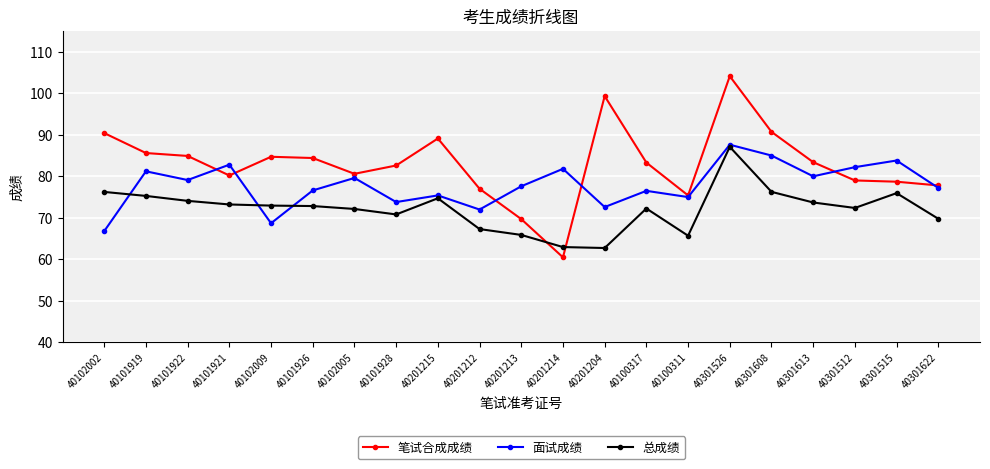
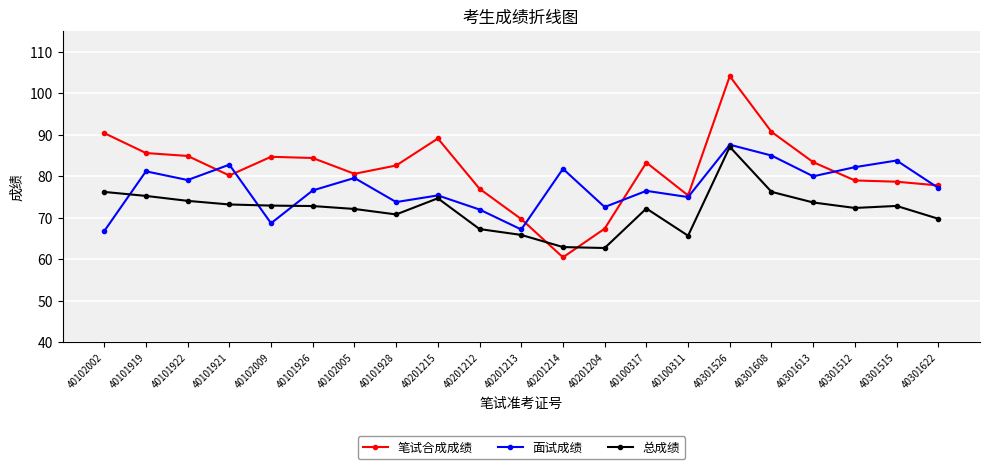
  {
    "笔试合成成绩": {
      "40102002": 90,
      "40101919": 86,
      "40101922": 85,
      "40101921": 80,
      "40102009": 85,
      "40101926": 84,
      "40102005": 81,
      "40101928": 83,
      "40201215": 89,
      "40201212": 77,
      "40201213": 70,
      "40201214": 61,
-     "40201204": 99,
+     "40201204": 67,
      "40100317": 83,
      "40301526": 104,
      "40301608": 91,
      "40301613": 83,
      "40301512": 79,
      "40301515": 79
    },
    "面试成绩": {
      "40102002": 67,
      "40101919": 81,
      "40101922": 79,
      "40101921": 83,
      "40102009": 69,
      "40101926": 77,
      "40102005": 80,
      "40101928": 74,
      "40201215": 75,
      "40201212": 72,
-     "40201213": 78,
+     "40201213": 67,
      "40201214": 82,
      "40201204": 73,
      "40100317": 77,
      "40301608": 85,
      "40301613": 80,
      "40301512": 82,
      "40301515": 84
    },
    "总成绩": {
      "40102002": 76,
      "40101919": 75,
      "40101922": 74,
      "40101921": 73,
      "40102009": 73,
      "40101926": 73,
      "40102005": 72,
      "40101928": 71,
      "40201215": 75,
      "40201212": 67,
      "40201213": 66,
      "40201214": 63,
      "40201204": 63,
      "40100317": 72,
      "40100311": 66,
      "40301608": 76,
      "40301613": 74,
      "40301512": 72,
-     "40301515": 76,
+     "40301515": 73,
      "40301622": 70
    }
  }
